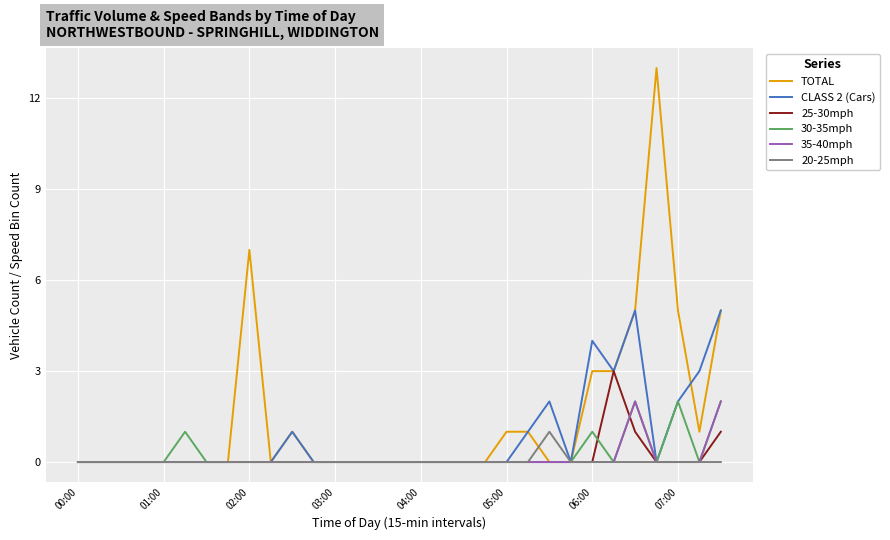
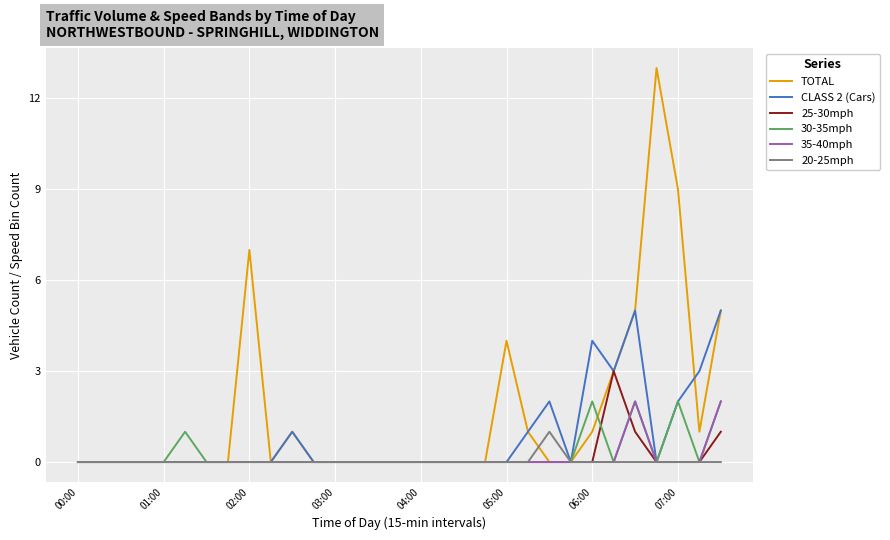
  {
    "TOTAL": {
      "02:00": 7,
-     "05:00": 1,
-     "06:00": 3,
-     "07:00": 5
+     "05:00": 4,
+     "06:00": 1,
+     "07:00": 9
    },
    "CLASS 2 (Cars)": {
      "06:00": 4
    },
    "30-35mph": {
-     "06:00": 1
+     "06:00": 2
    }
  }
